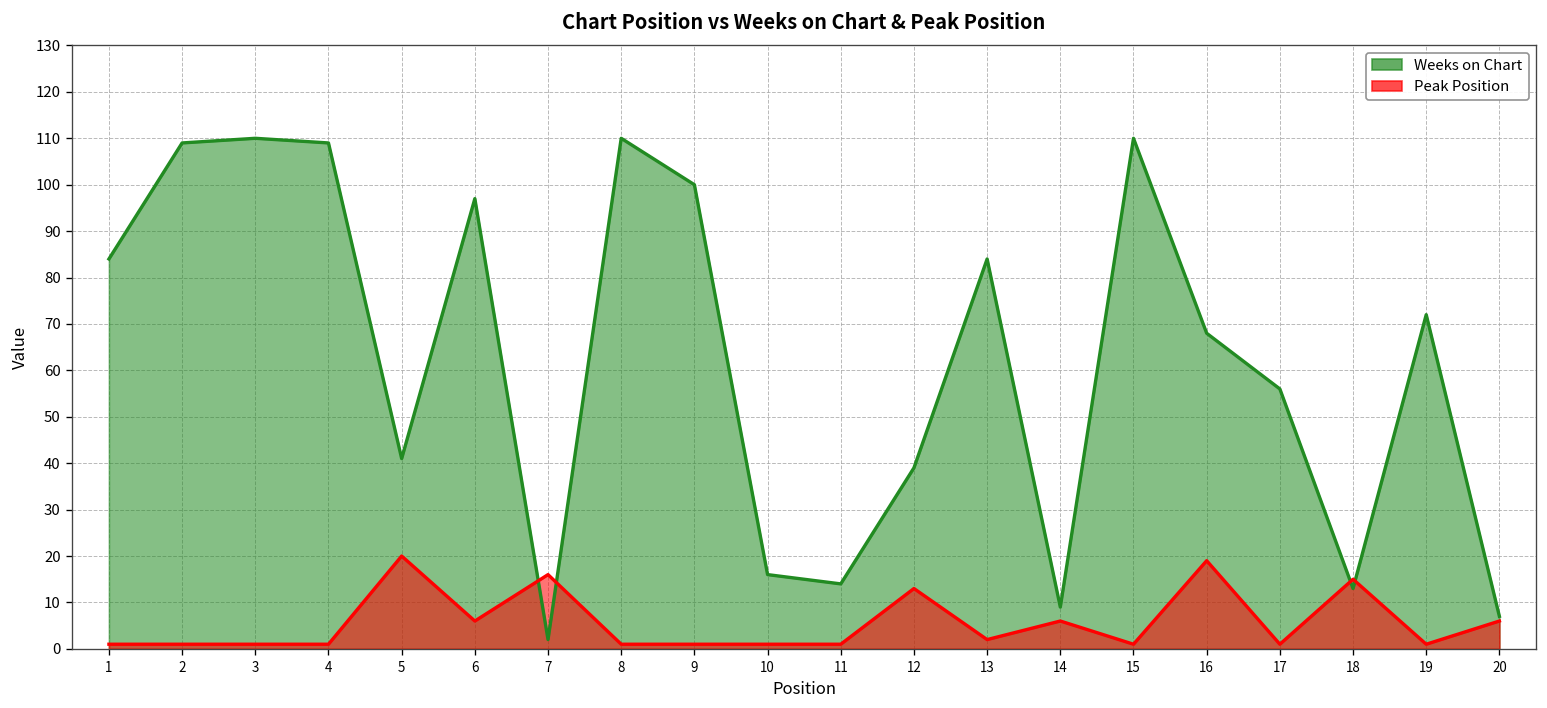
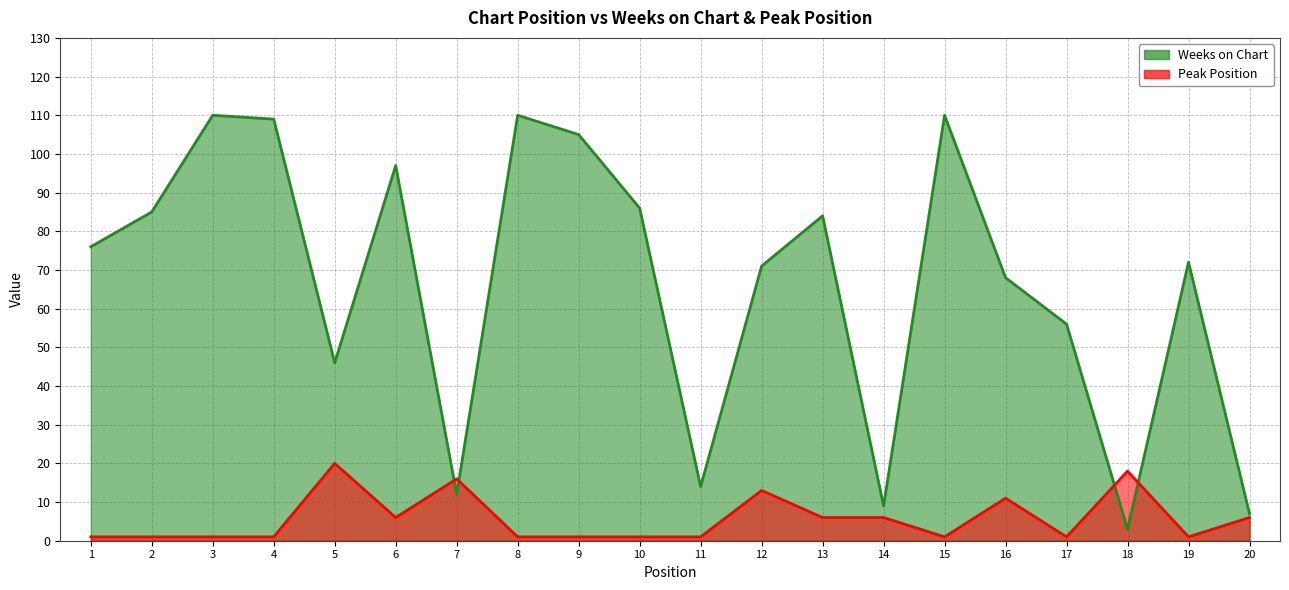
  {
    "Weeks on Chart": {
-     "1": 84,
-     "2": 109,
+     "1": 76,
+     "2": 85,
      "3": 110,
      "4": 109,
-     "5": 41,
+     "5": 46,
      "6": 97,
-     "7": 2,
+     "7": 12,
      "8": 110,
-     "9": 100,
-     "10": 16,
+     "9": 105,
+     "10": 86,
      "11": 14,
-     "12": 39,
+     "12": 71,
      "13": 84,
      "14": 9,
      "15": 110,
      "16": 68,
      "17": 56,
-     "18": 13,
+     "18": 3,
      "19": 72,
      "20": 7
    },
    "Peak Position": {
      "1": 1,
      "2": 1,
      "3": 1,
      "4": 1,
      "5": 20,
      "6": 6,
      "7": 16,
      "8": 1,
      "9": 1,
      "10": 1,
      "11": 1,
      "12": 13,
-     "13": 2,
+     "13": 6,
      "14": 6,
      "15": 1,
-     "16": 19,
+     "16": 11,
      "17": 1,
-     "18": 15,
+     "18": 18,
      "19": 1,
      "20": 6
    }
  }
